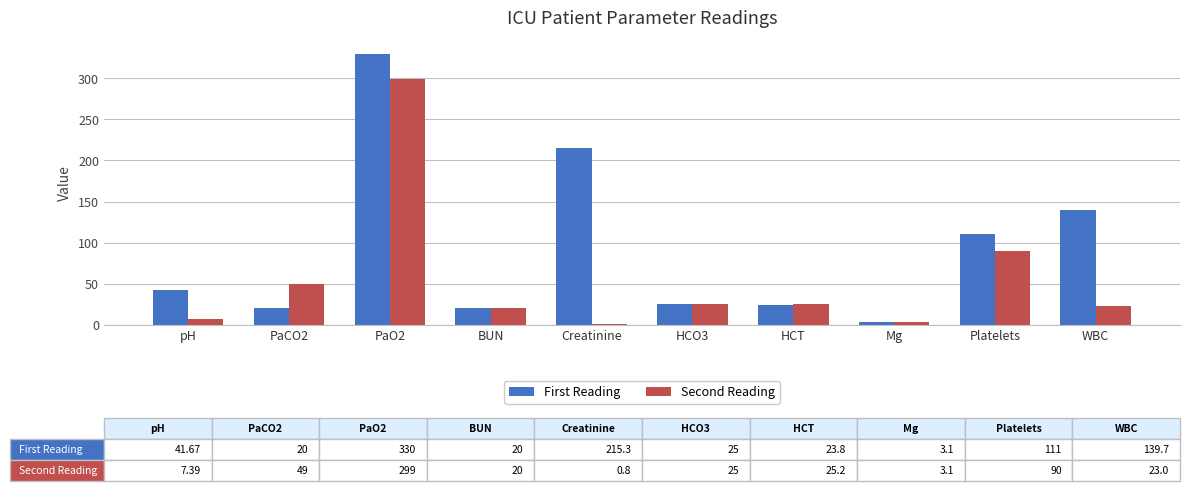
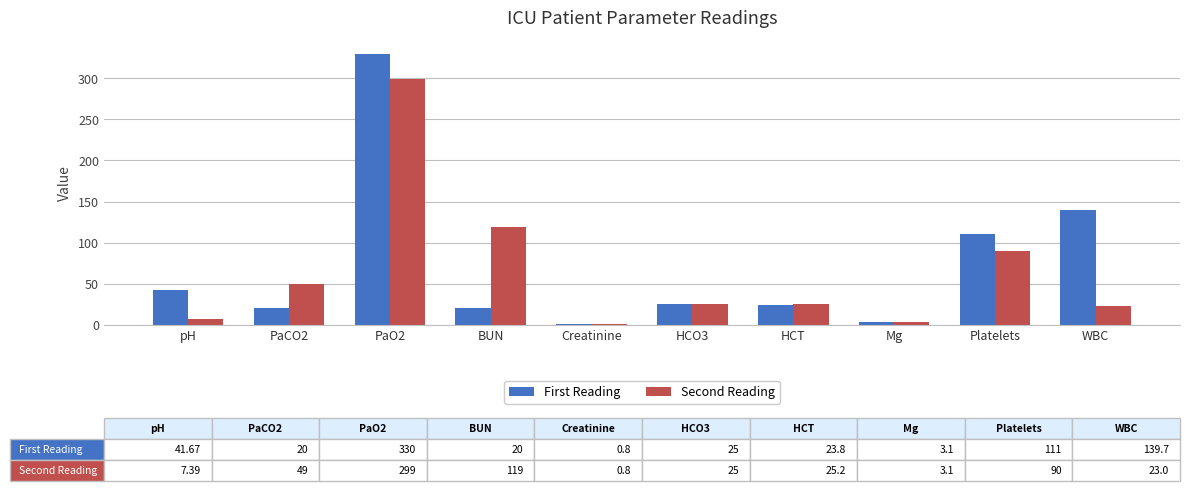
  {
    "First Reading": {
-     "Creatinine": 215.3
+     "Creatinine": 0.8
    },
    "Second Reading": {
-     "BUN": 20
+     "BUN": 119
    }
  }
